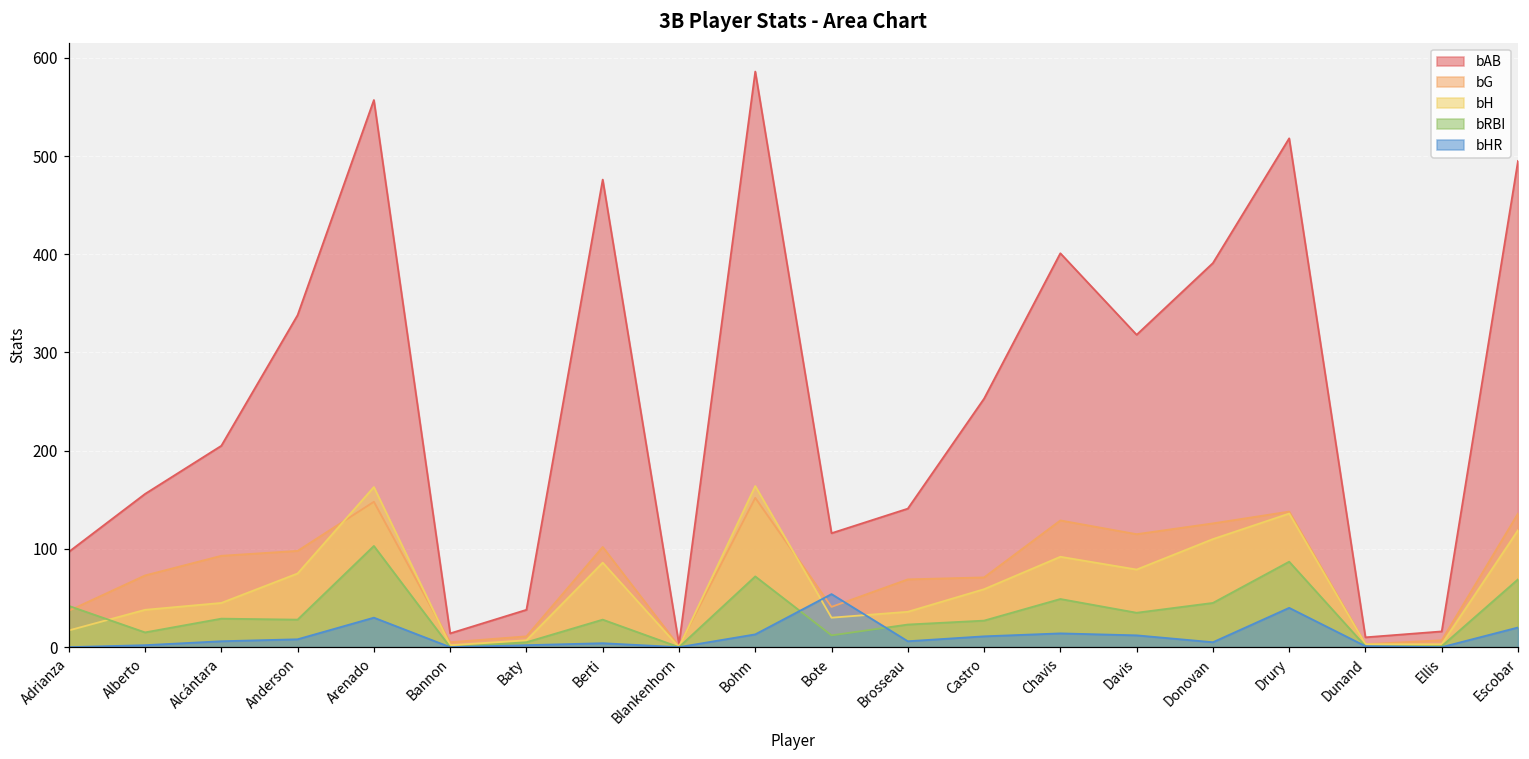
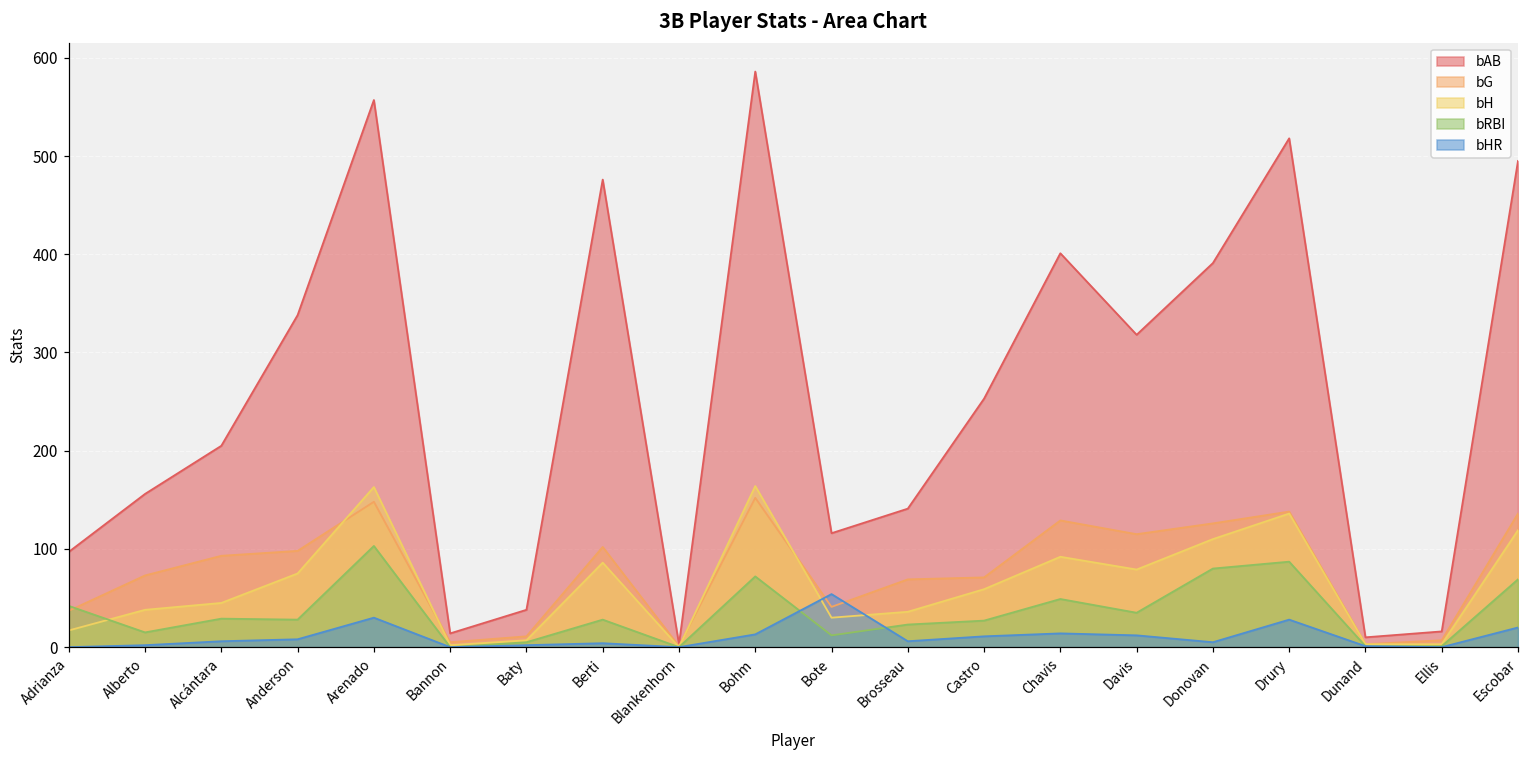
  {
    "bAB": {
      "Adrianza": 100,
      "Alberto": 160,
      "Alcántara": 210,
      "Anderson": 340,
      "Arenado": 560,
      "Bannon": 10,
      "Baty": 40,
      "Berti": 480,
      "Bohm": 590,
      "Bote": 120,
      "Brosseau": 140,
      "Castro": 250,
      "Chavis": 400,
      "Davis": 320,
      "Donovan": 390,
      "Drury": 520,
      "Dunand": 10,
      "Ellis": 20,
      "Escobar": 500
    },
    "bRBI": {
      "Adrianza": 40,
      "Alberto": 20,
      "Alcántara": 30,
      "Anderson": 30,
      "Arenado": 100,
      "Berti": 30,
      "Bohm": 70,
      "Bote": 10,
      "Brosseau": 20,
      "Castro": 30,
      "Chavis": 50,
      "Davis": 40,
-     "Donovan": 50,
+     "Donovan": 80,
      "Drury": 90,
      "Escobar": 70
    },
    "bHR": {
      "Adrianza": 0,
      "Alberto": 0,
      "Alcántara": 10,
      "Anderson": 10,
      "Arenado": 30,
      "Baty": 0,
      "Berti": 0,
      "Bohm": 10,
      "Bote": 50,
      "Brosseau": 10,
      "Castro": 10,
      "Chavis": 10,
      "Davis": 10,
      "Donovan": 10,
-     "Drury": 40,
+     "Drury": 30,
      "Escobar": 20
    }
  }
